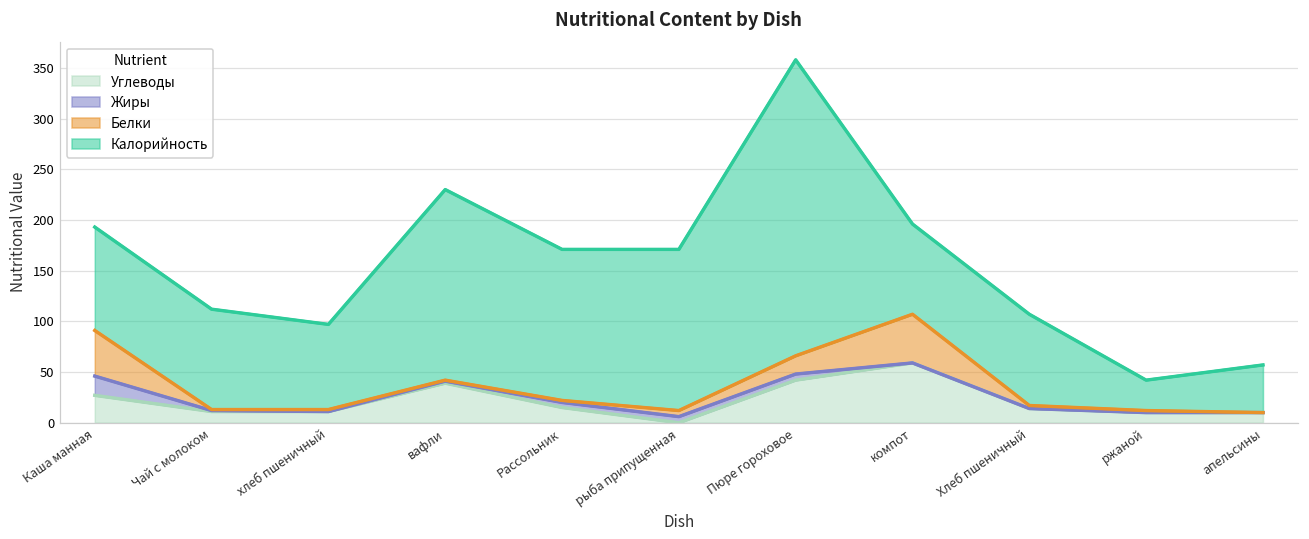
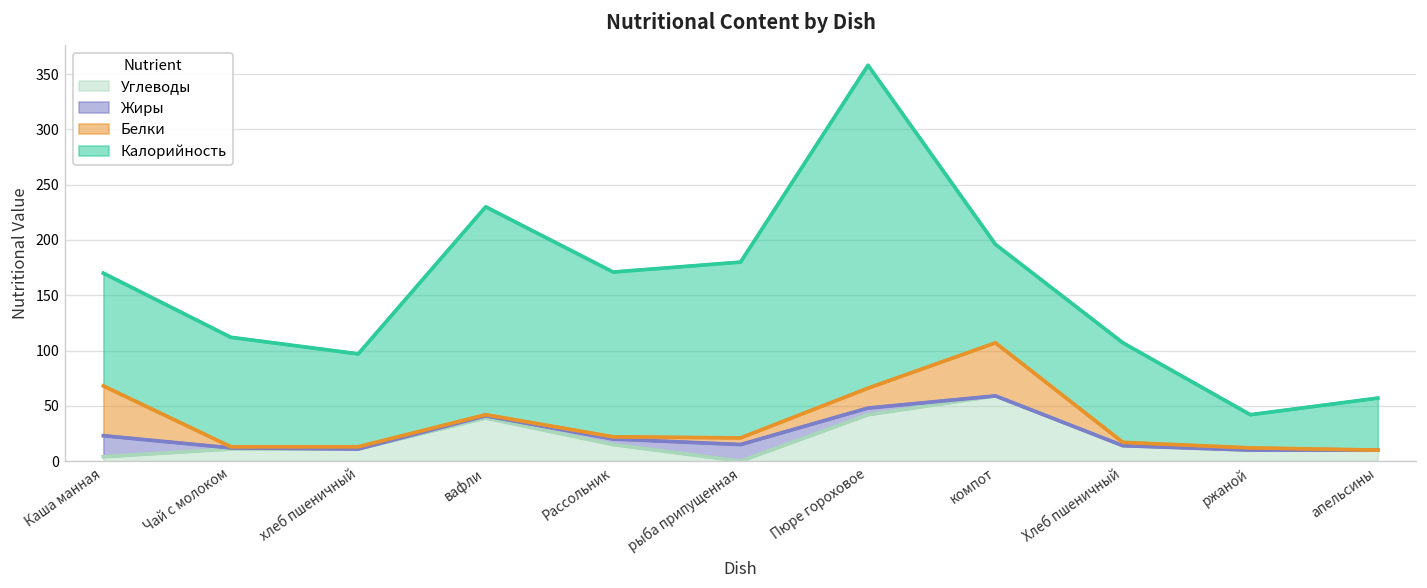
  {
    "Углеводы": {
-     "Каша манная": 30,
+     "Каша манная": 0,
      "Рассольник": 20,
      "рыба припущенная": 0,
      "Пюре гороховое": 40
    },
    "Жиры": {
      "Каша манная": 20,
-     "рыба припущенная": 10,
+     "рыба припущенная": 20,
      "Пюре гороховое": 10
    },
    "Белки": {
      "Каша манная": 50,
      "рыба припущенная": 10,
      "Пюре гороховое": 20,
      "компот": 50,
      "Хлеб пшеничный": 0
    },
    "Калорийность": {
      "Каша манная": 100,
      "Чай с молоком": 100,
      "хлеб пшеничный": 80,
      "вафли": 190,
      "Рассольник": 150,
      "рыба припущенная": 160,
      "Пюре гороховое": 290,
      "компот": 90,
      "Хлеб пшеничный": 90,
      "ржаной": 30,
      "апельсины": 50
    }
  }
